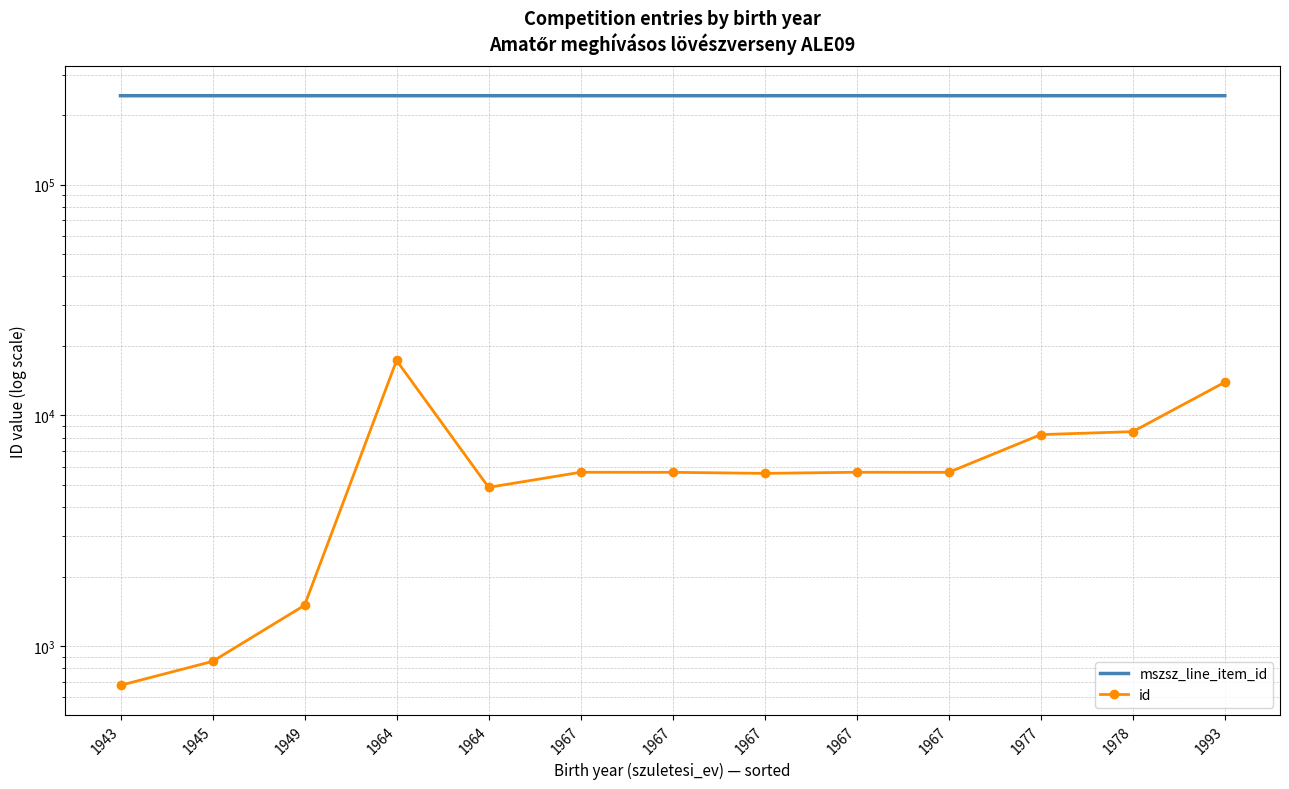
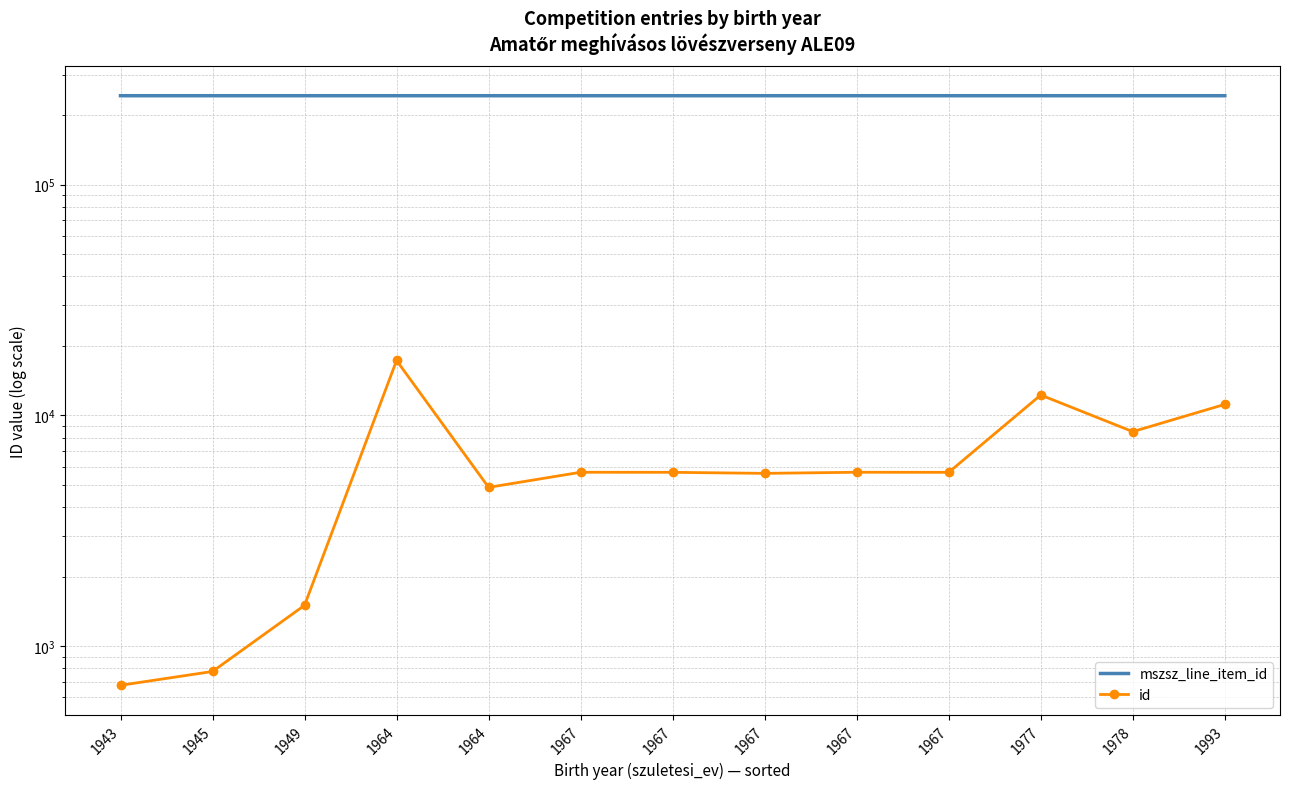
  {
    "mszsz_line_item_id": {
      "1943": 240000,
      "1945": 240000,
      "1949": 240000,
      "1977": 240000,
      "1978": 240000,
      "1993": 240000
    },
    "id": {
      "1943": 680,
-     "1945": 860,
+     "1945": 780,
      "1949": 1500,
-     "1977": 8300,
+     "1977": 12000,
      "1978": 8500,
-     "1993": 14000
+     "1993": 11000
    }
  }
